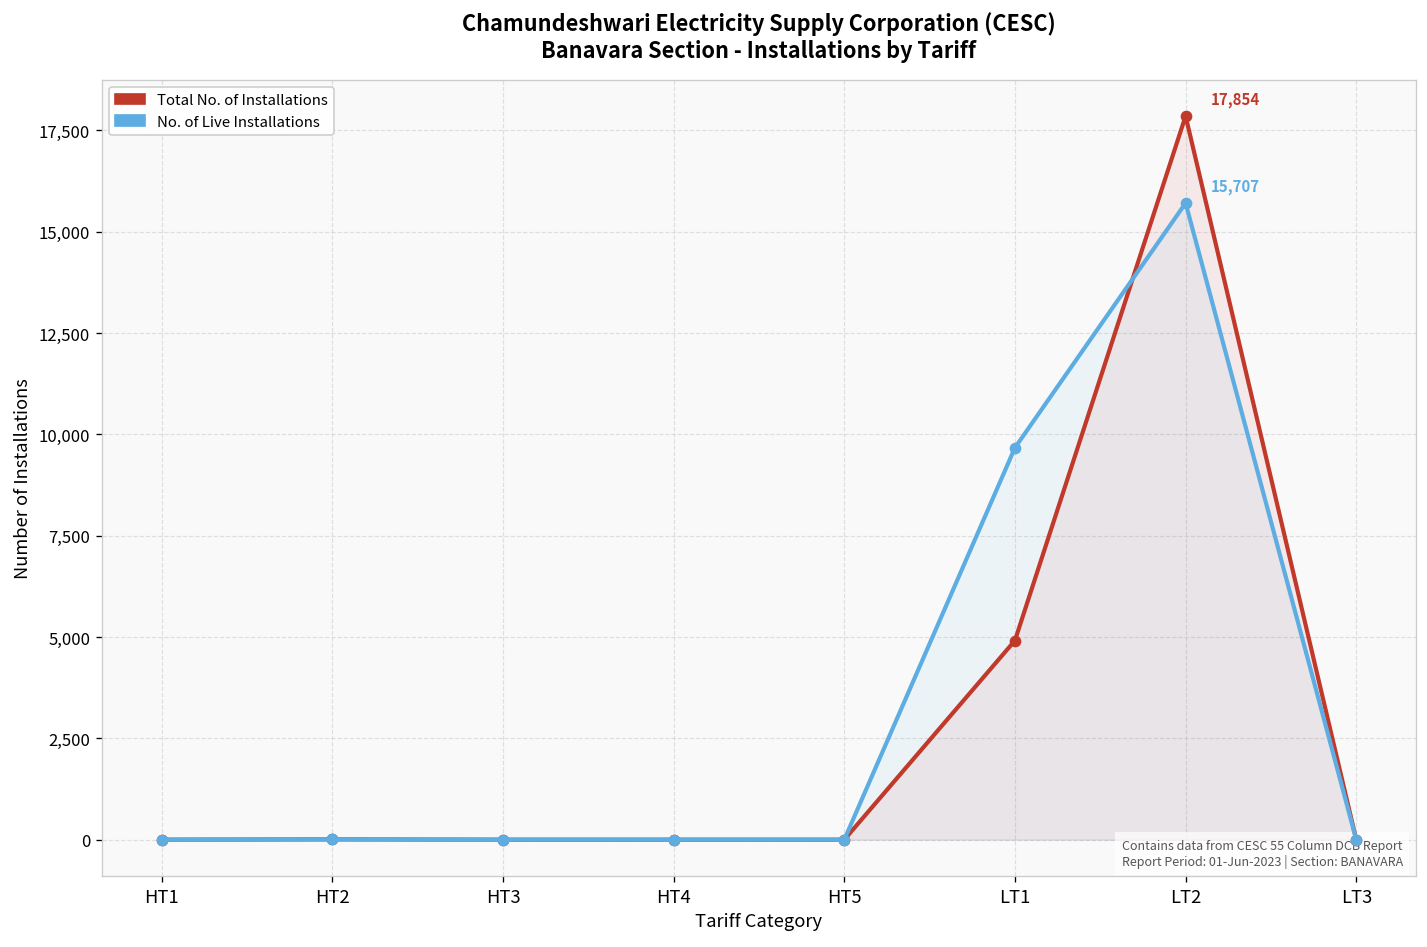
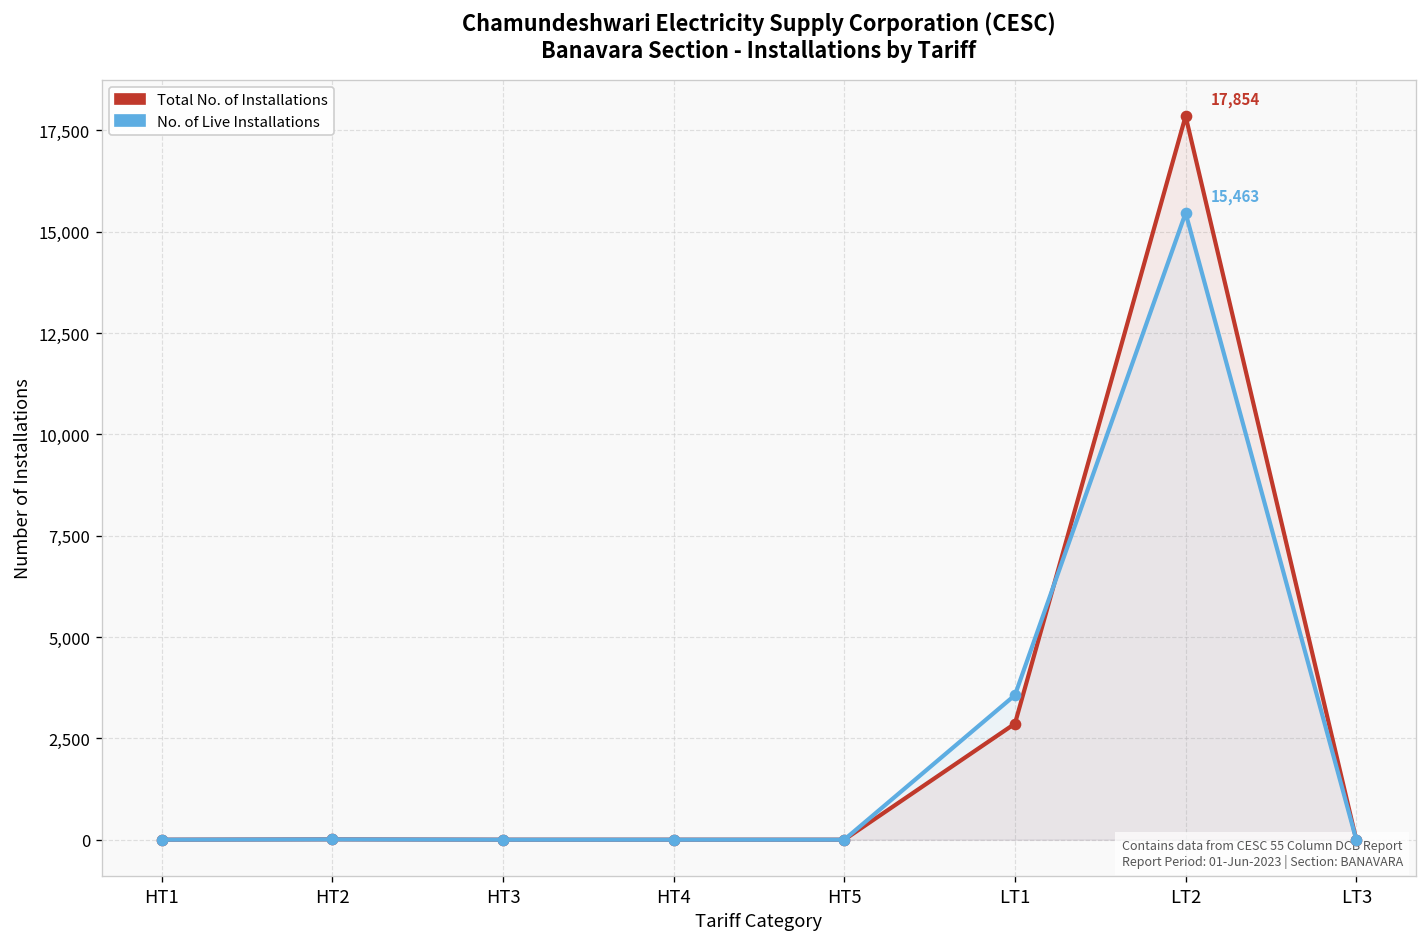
  {
    "Total No. of Installations": {
-     "LT1": "4,900"
+     "LT1": "2,900"
    },
    "No. of Live Installations": {
-     "LT1": "9,700",
-     "LT2": "15,707"
+     "LT1": "3,600",
+     "LT2": "15,463"
    }
  }
